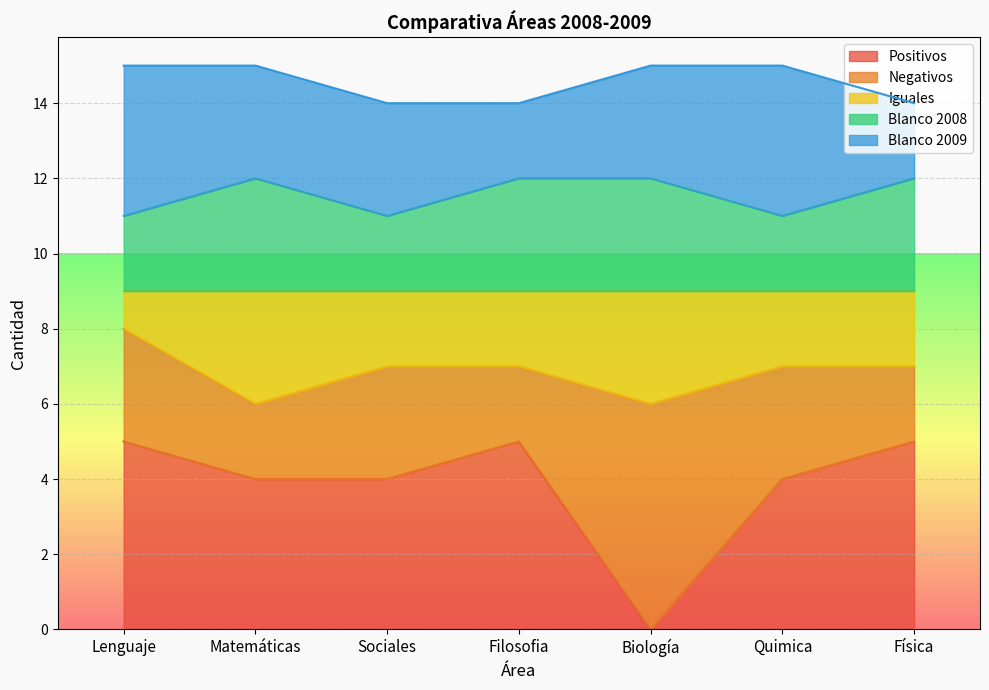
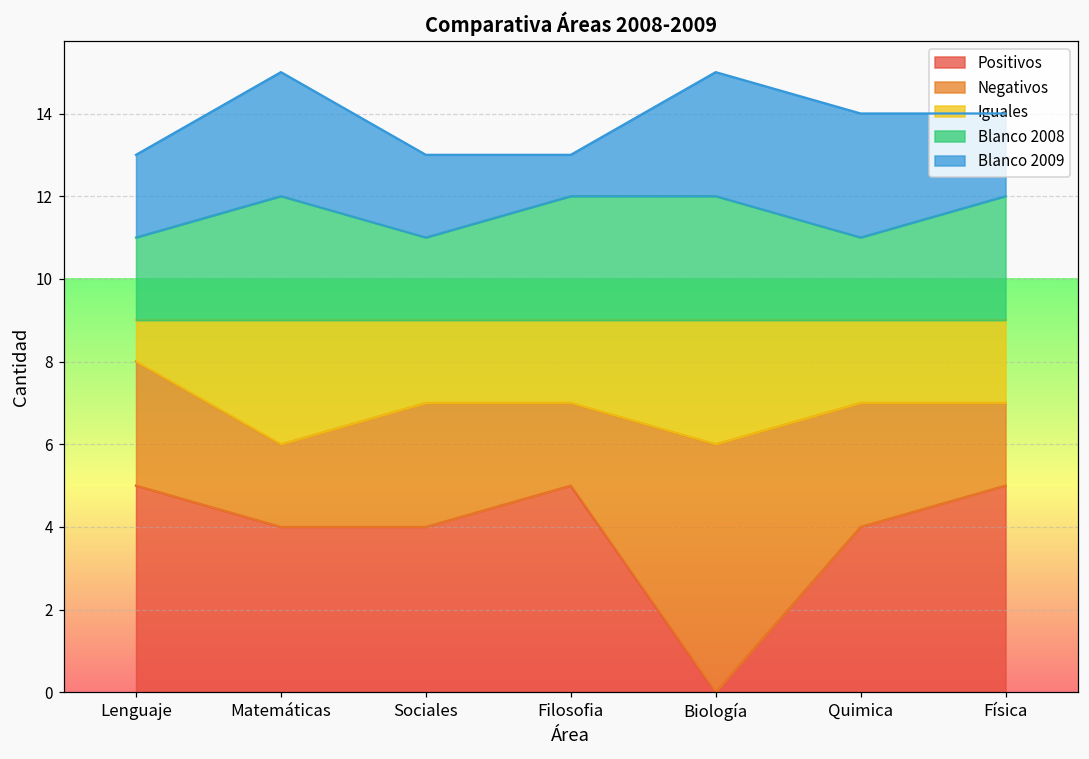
  {
    "Iguales": {
      "Lenguaje": 1,
      "Matemáticas": 3,
      "Sociales": 2,
      "Filosofia": 2,
      "Biología": 3,
      "Quimica": 2,
      "Física": 2
    },
    "Blanco 2008": {
      "Lenguaje": 2,
      "Matemáticas": 3,
      "Sociales": 2,
      "Filosofia": 3,
      "Biología": 3,
      "Quimica": 2,
      "Física": 3
    },
    "Blanco 2009": {
-     "Lenguaje": 4,
+     "Lenguaje": 2,
      "Matemáticas": 3,
-     "Sociales": 3,
-     "Filosofia": 2,
+     "Sociales": 2,
+     "Filosofia": 1,
      "Biología": 3,
-     "Quimica": 4
+     "Quimica": 3
    }
  }
